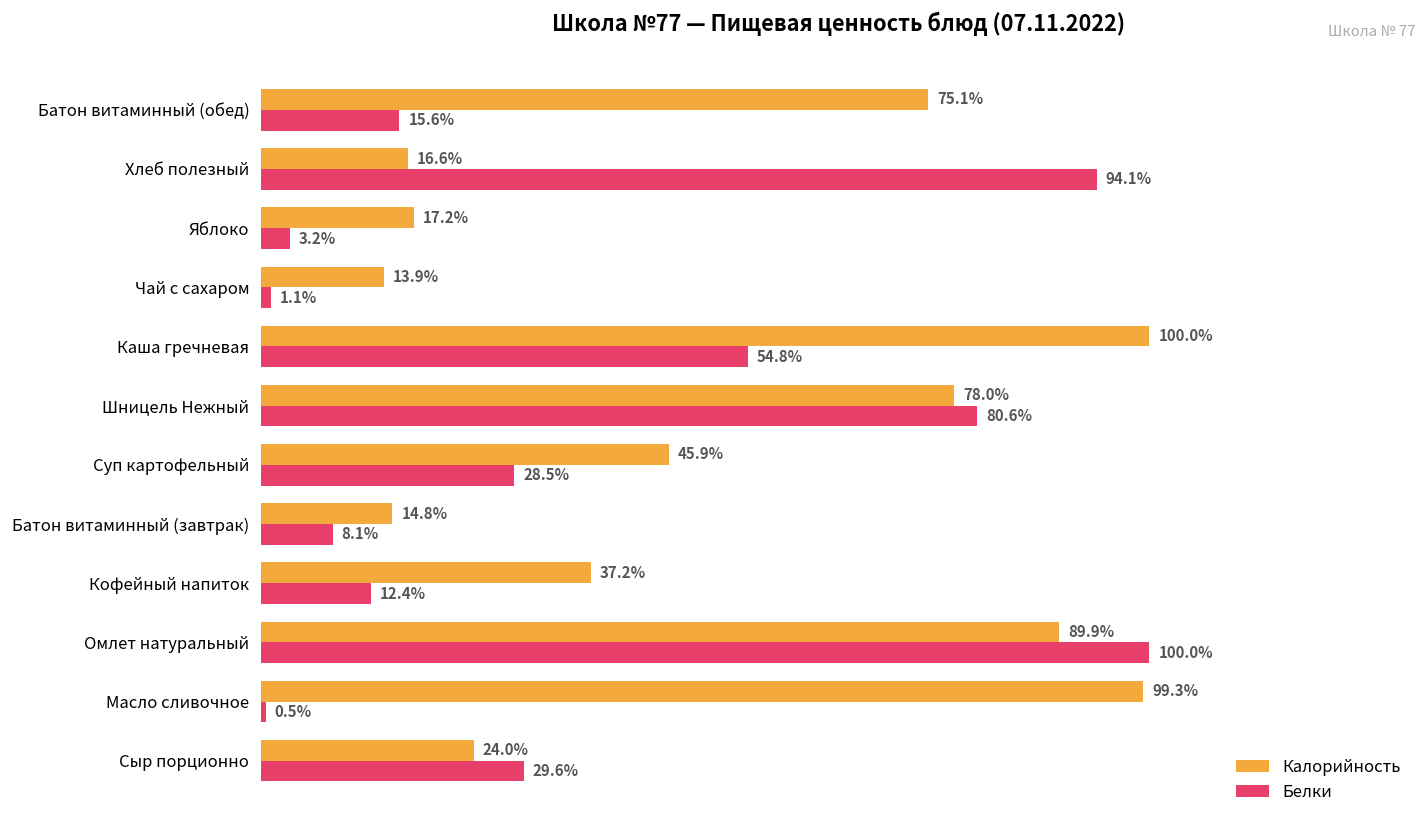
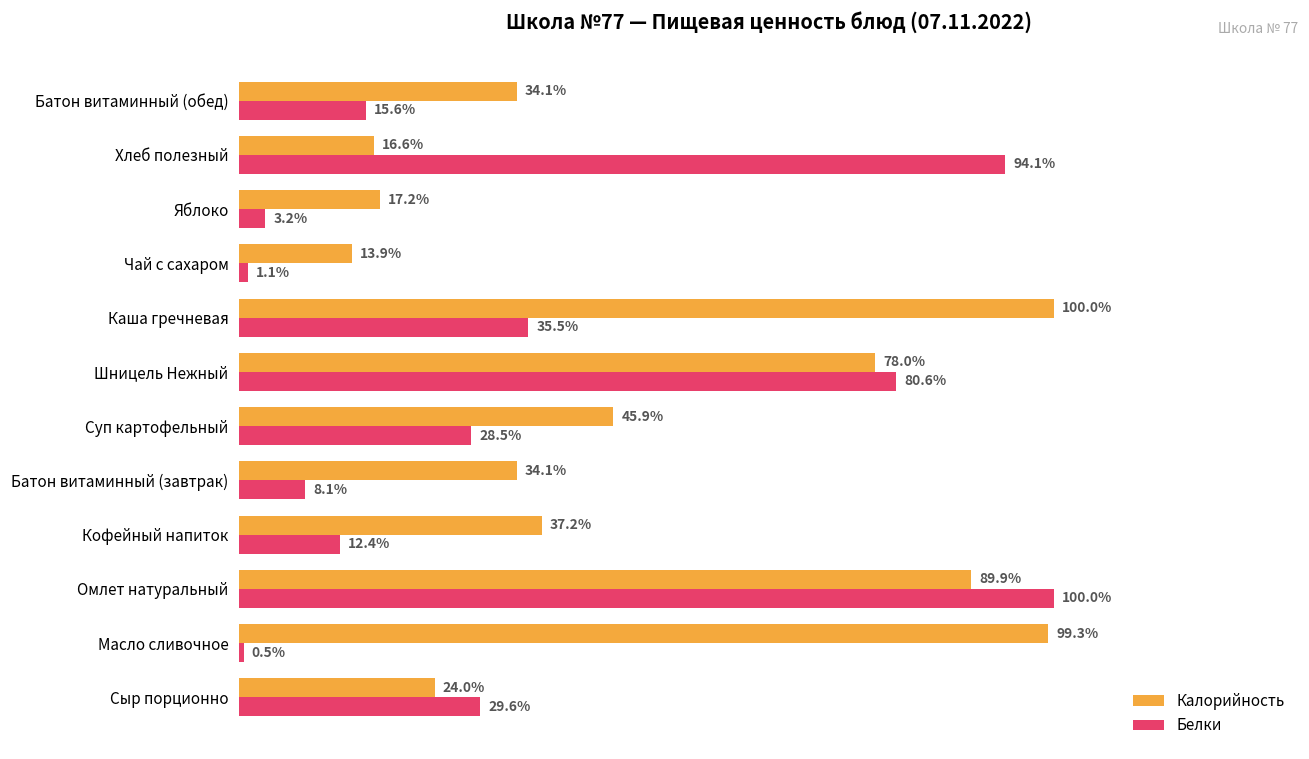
  {
    "Калорийность": {
-     "Батон витаминный (обед)": "75.1%",
+     "Батон витаминный (обед)": "34.1%",
      "Хлеб полезный": "16.6%",
      "Яблоко": "17.2%",
      "Чай с сахаром": "13.9%",
      "Каша гречневая": "100.0%",
      "Шницель Нежный": "78.0%",
      "Суп картофельный": "45.9%",
-     "Батон витаминный (завтрак)": "14.8%",
+     "Батон витаминный (завтрак)": "34.1%",
      "Кофейный напиток": "37.2%",
      "Омлет натуральный": "89.9%",
      "Масло сливочное": "99.3%",
      "Сыр порционно": "24.0%"
    },
    "Белки": {
      "Батон витаминный (обед)": "15.6%",
      "Хлеб полезный": "94.1%",
      "Яблоко": "3.2%",
      "Чай с сахаром": "1.1%",
-     "Каша гречневая": "54.8%",
+     "Каша гречневая": "35.5%",
      "Шницель Нежный": "80.6%",
      "Суп картофельный": "28.5%",
      "Батон витаминный (завтрак)": "8.1%",
      "Кофейный напиток": "12.4%",
      "Омлет натуральный": "100.0%",
      "Масло сливочное": "0.5%",
      "Сыр порционно": "29.6%"
    }
  }
